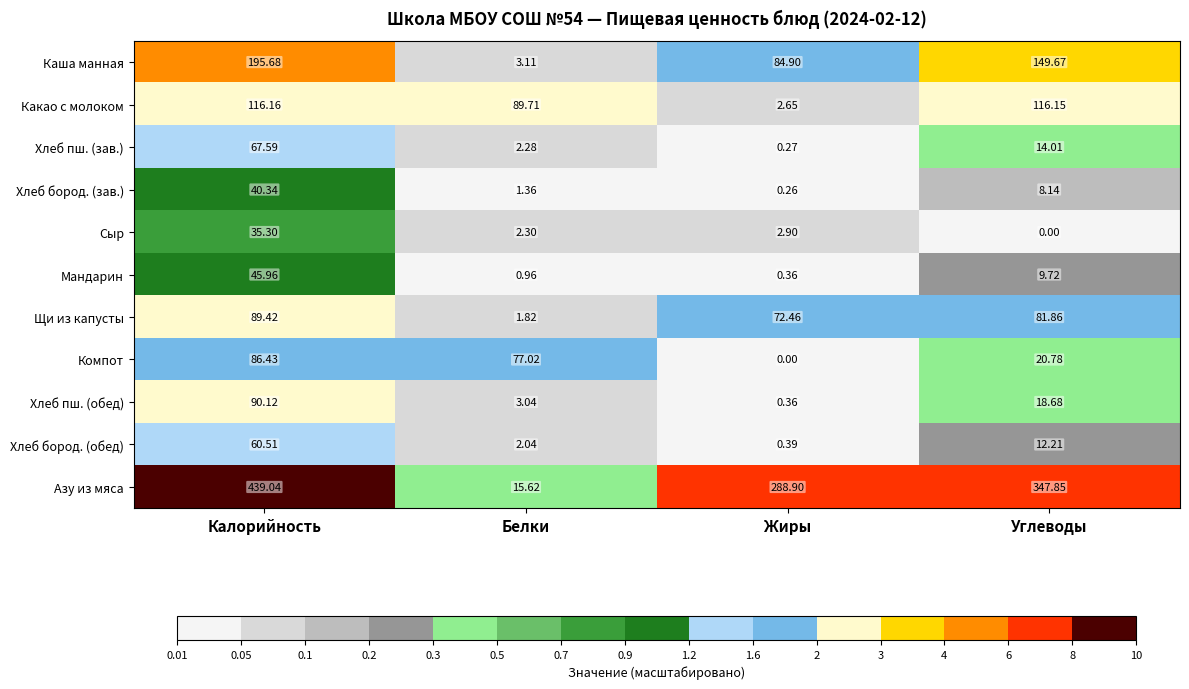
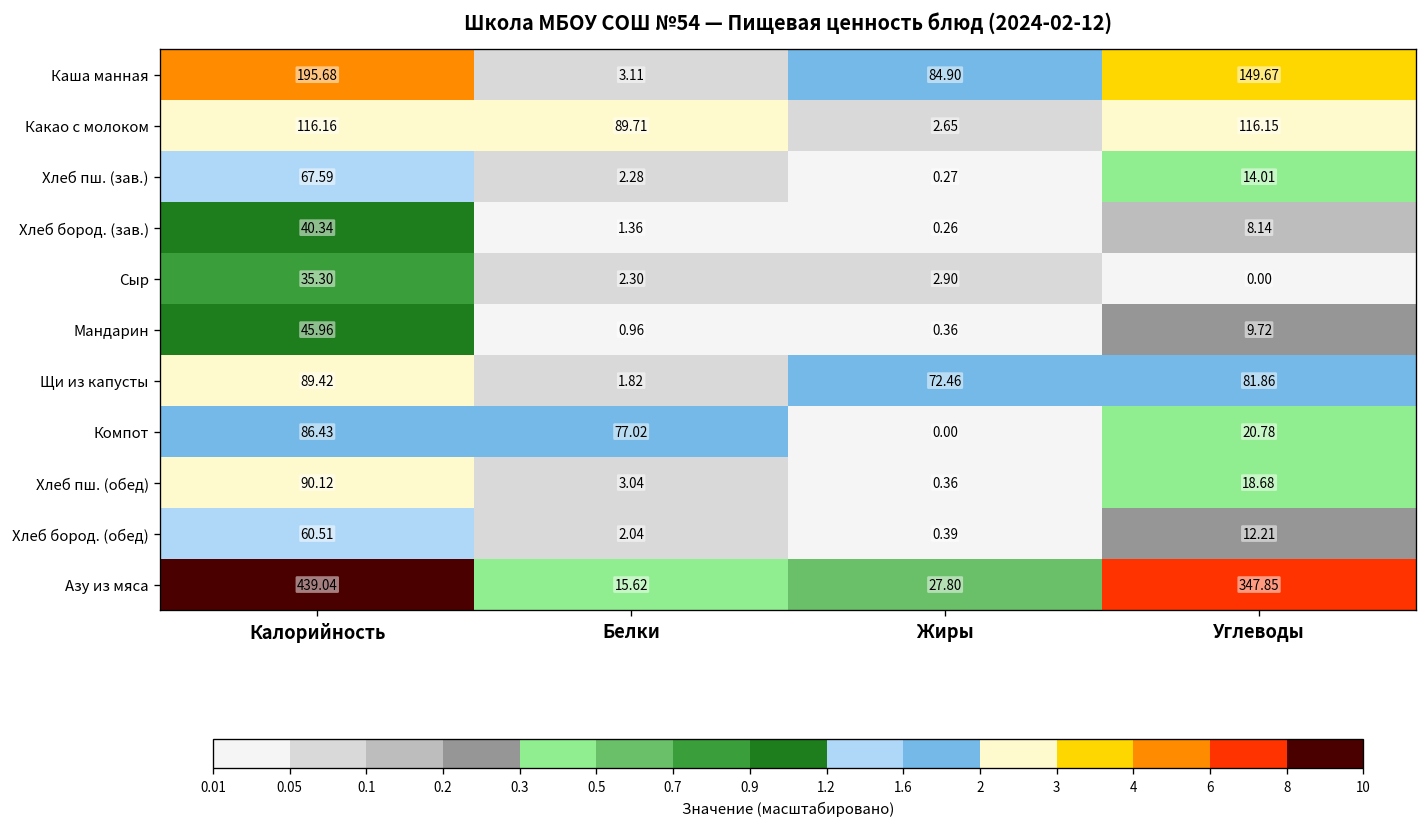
  {
    "Азу из мяса": {
-     "Жиры": 288.90
+     "Жиры": 27.80
    }
  }
